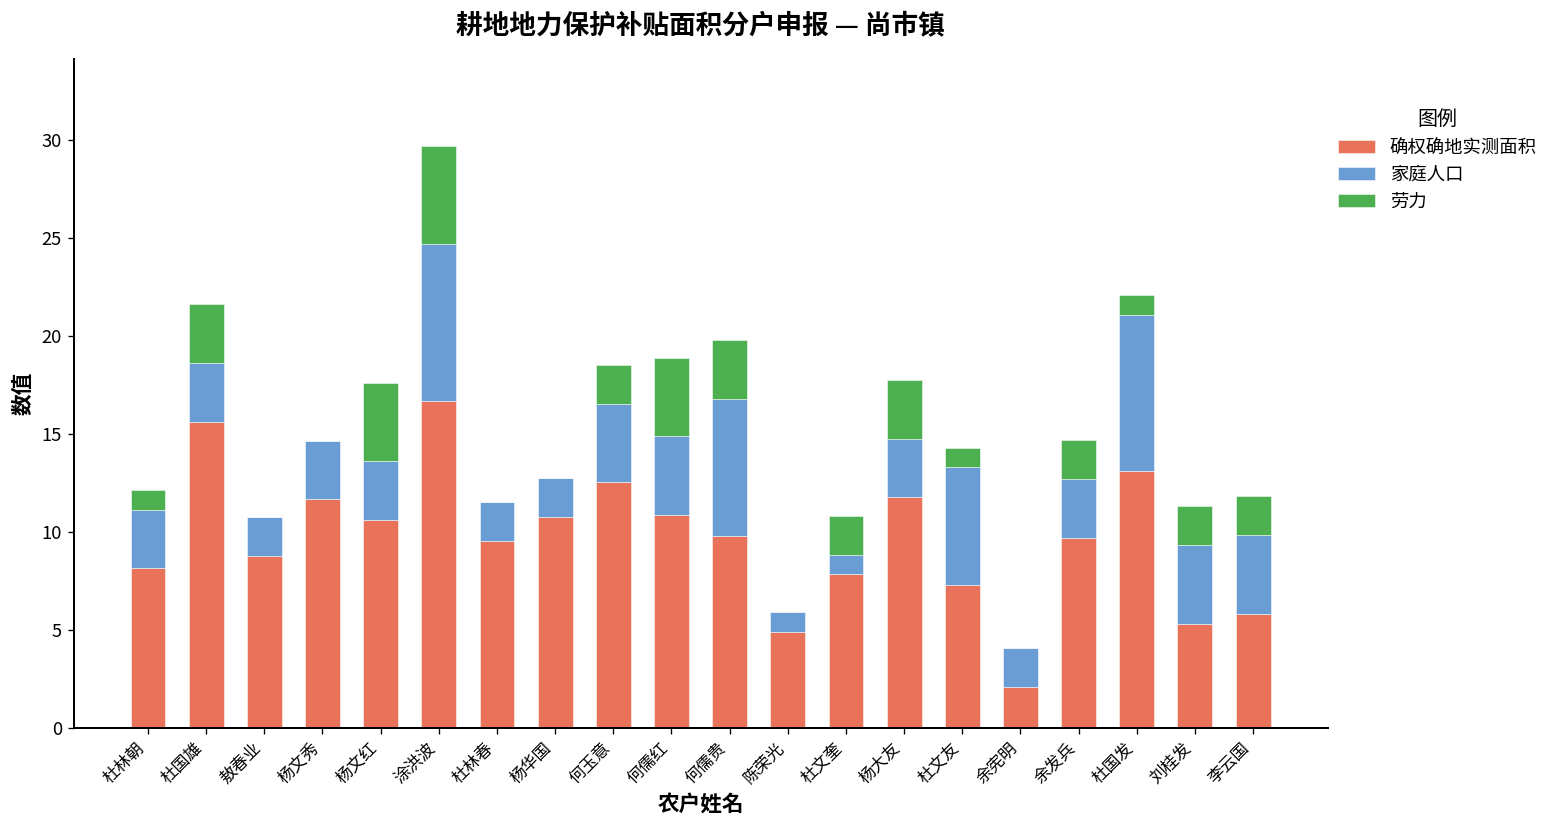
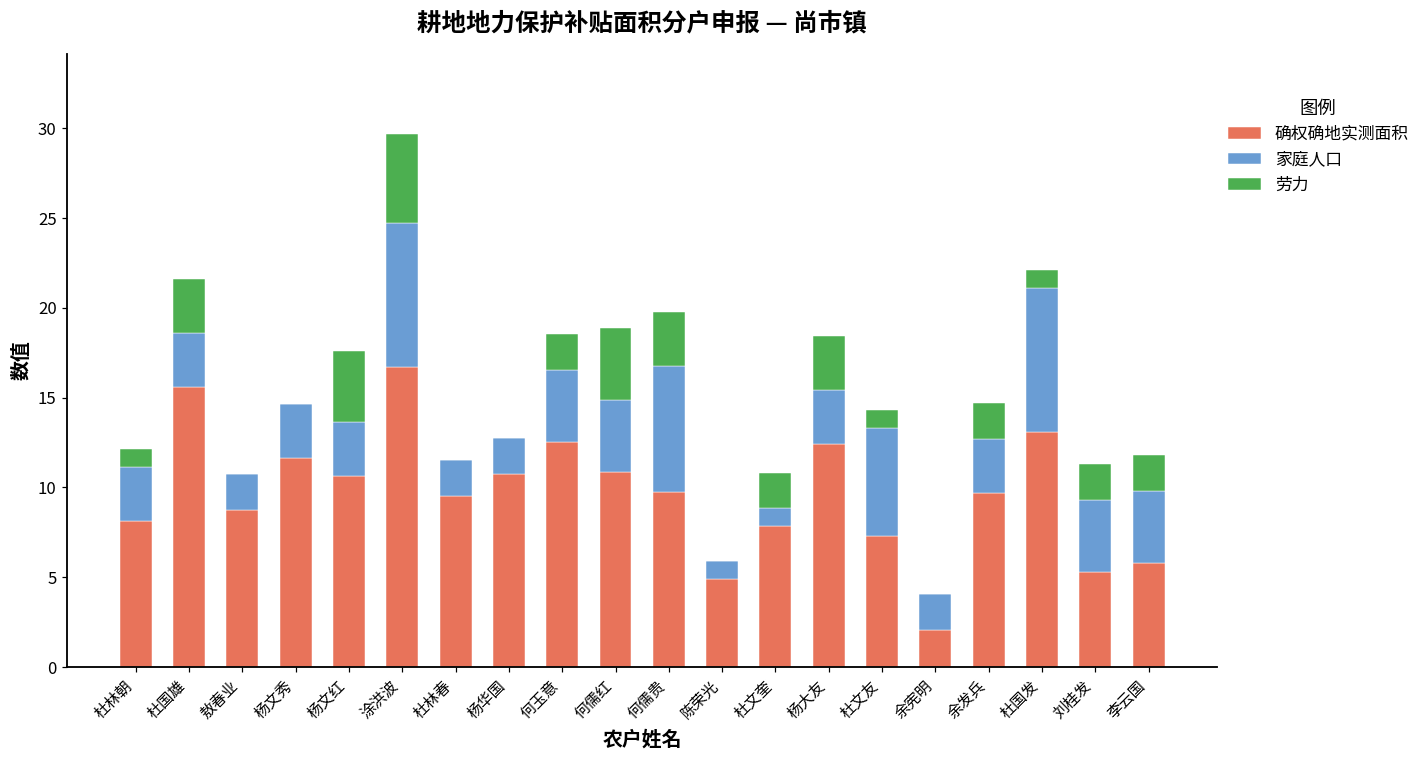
  {
    "确权确地实测面积": {
      "杜林朝": 8.1,
      "杜国雄": 15.6,
      "敖春业": 8.8,
      "杨文秀": 11.7,
      "杨文红": 10.6,
      "涂洪波": 16.7,
      "杜林春": 9.5,
      "杨华国": 10.7,
      "何玉意": 12.5,
      "何儒红": 10.9,
      "何儒贵": 9.8,
      "陈荣光": 4.9,
      "杜文奎": 7.8,
-     "杨大友": 11.8,
+     "杨大友": 12.4,
      "杜文友": 7.3,
      "余宪明": 2.1,
      "余发兵": 9.7,
      "杜国发": 13.1,
      "刘桂发": 5.3,
      "李云国": 5.8
    },
    "家庭人口": {
      "杜林朝": 3.0,
      "杜国雄": 3.0,
      "敖春业": 2.0,
      "杨文秀": 3.0,
      "杨文红": 3.0,
      "涂洪波": 8.0,
      "杜林春": 2.0,
      "杨华国": 2.0,
      "何玉意": 4.0,
      "何儒红": 4.0,
      "何儒贵": 7.0,
      "陈荣光": 1.0,
      "杜文奎": 1.0,
      "杨大友": 3.0,
      "杜文友": 6.0,
      "余宪明": 2.0,
      "余发兵": 3.0,
      "杜国发": 8.0,
      "刘桂发": 4.0,
      "李云国": 4.0
    },
    "劳力": {
      "杜林朝": 1.0,
      "杜国雄": 3.0,
      "敖春业": 0.0,
      "杨文秀": 0.0,
      "杨文红": 4.0,
      "涂洪波": 5.0,
      "杜林春": 0.0,
      "杨华国": 0.0,
      "何玉意": 2.0,
      "何儒红": 4.0,
      "何儒贵": 3.0,
      "陈荣光": 0.0,
      "杜文奎": 2.0,
      "杨大友": 3.0,
      "杜文友": 1.0,
      "余宪明": 0.0,
      "余发兵": 2.0,
      "杜国发": 1.0,
      "刘桂发": 2.0,
      "李云国": 2.0
    }
  }
